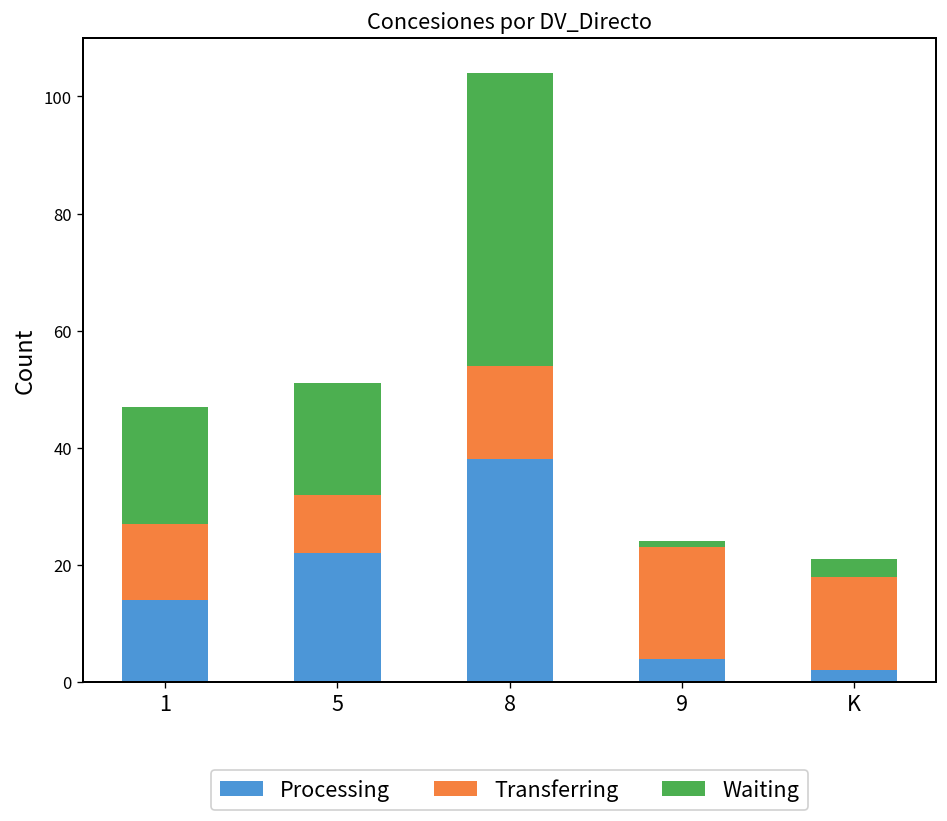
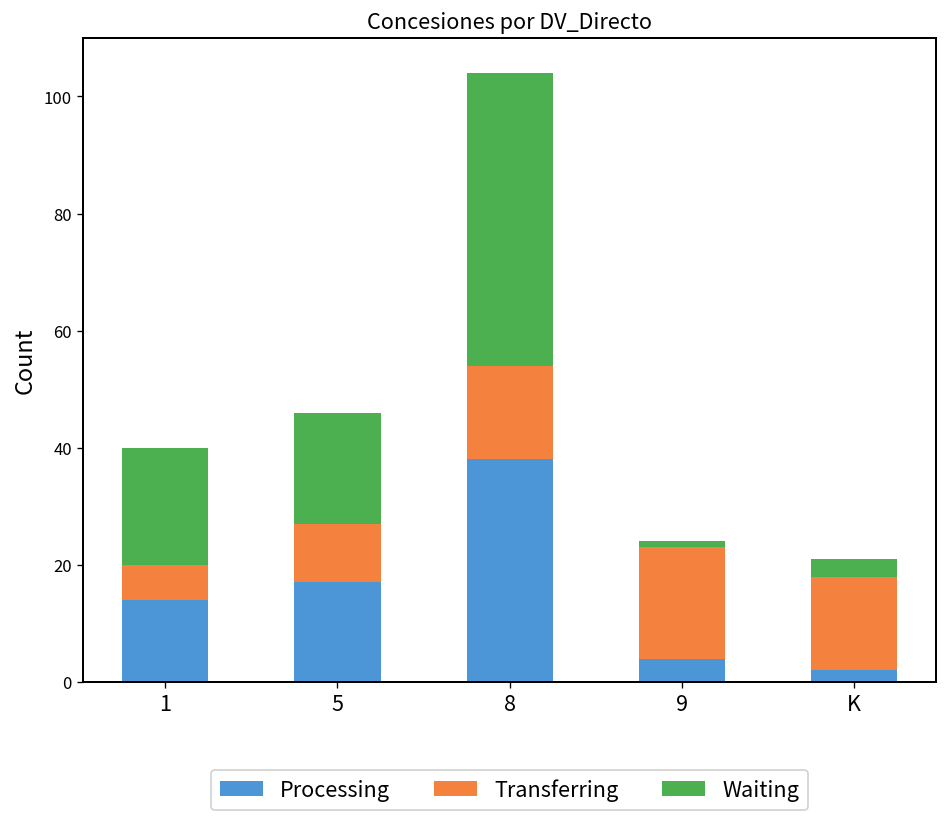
  {
    "Processing": {
      "1": 14,
-     "5": 22,
+     "5": 17,
      "8": 38,
      "9": 4,
      "K": 2
    },
    "Transferring": {
-     "1": 13,
+     "1": 6,
      "5": 10,
      "8": 16,
      "9": 19,
      "K": 16
    },
    "Waiting": {
      "1": 20,
      "5": 19,
      "8": 50,
      "9": 1,
      "K": 3
    }
  }
